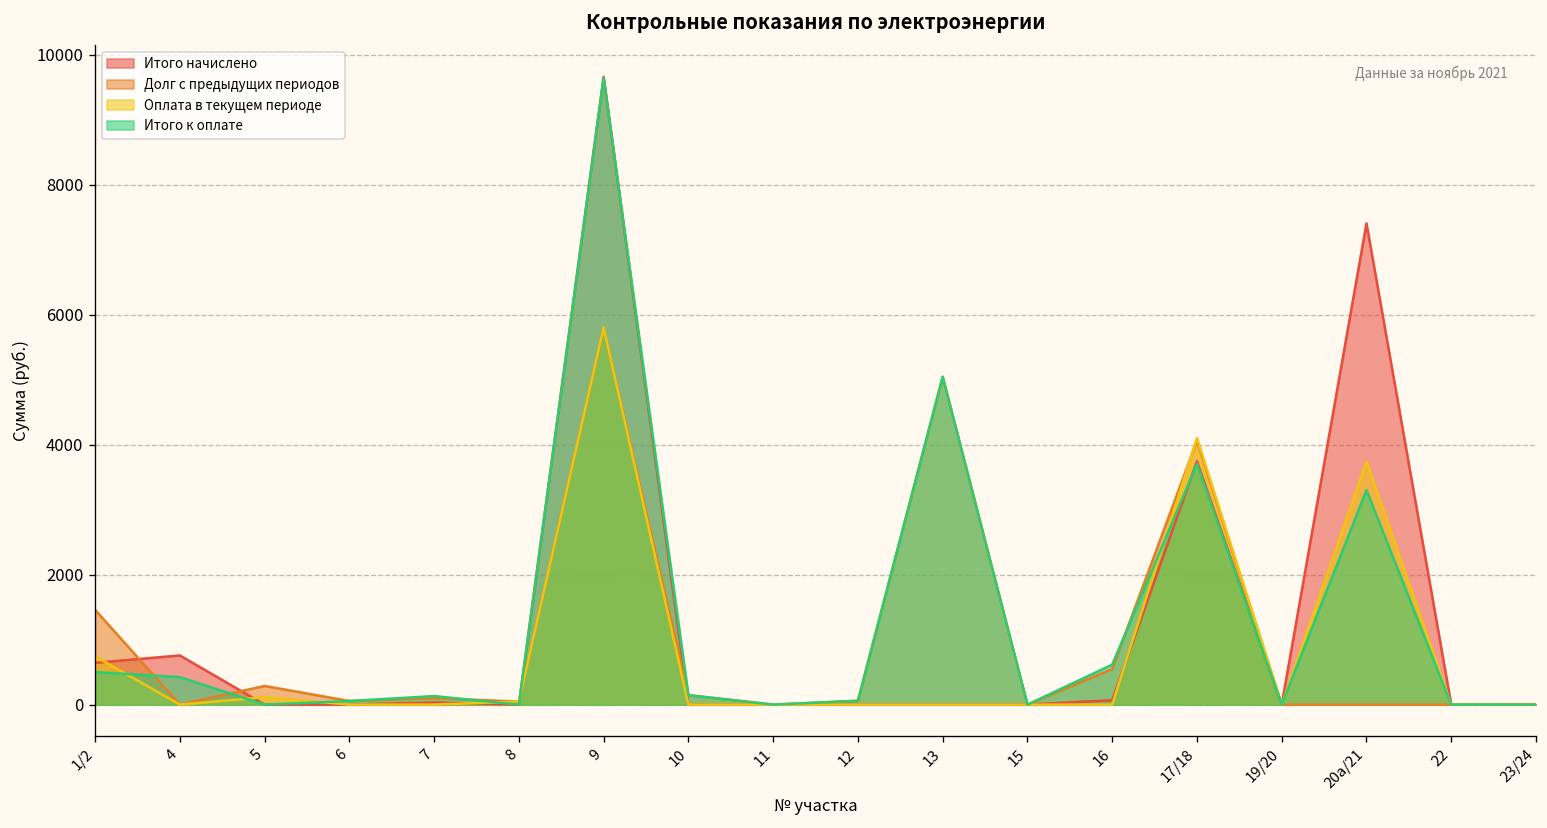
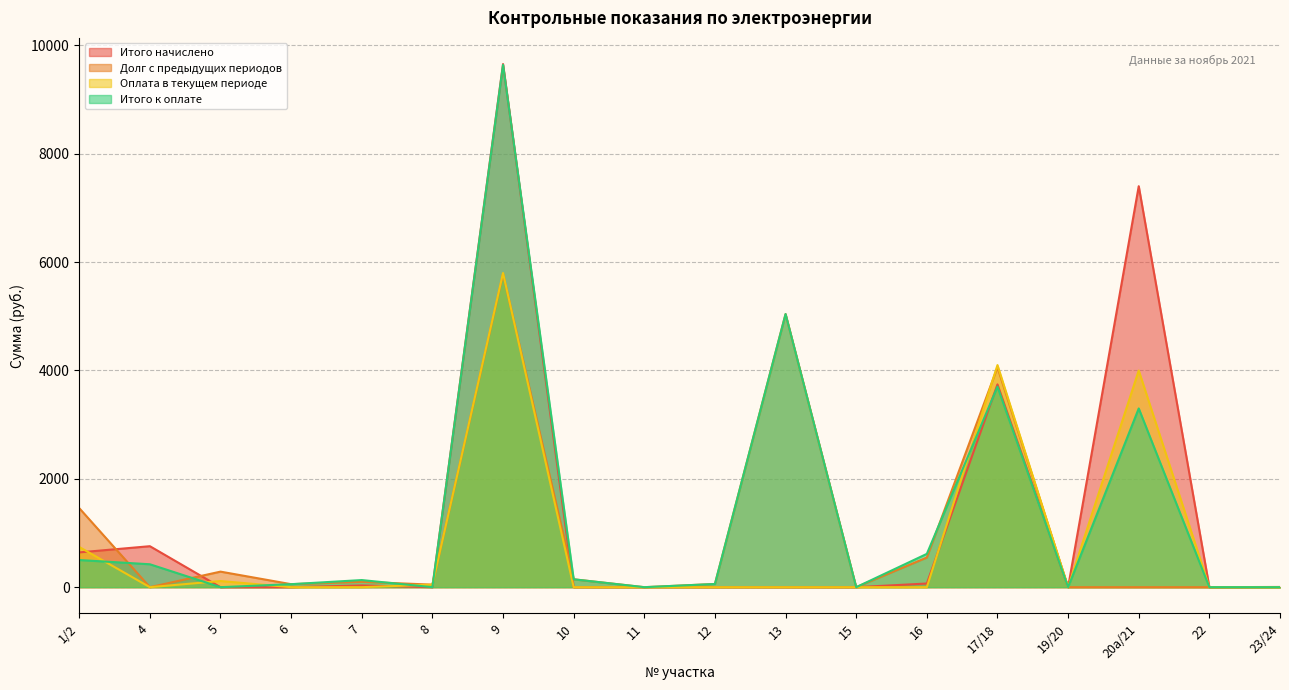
  {
    "Оплата в текущем периоде": {
      "1/2": 700,
      "5": 100,
      "16": 0,
-     "20а/21": 3700
+     "20а/21": 4000
    },
    "Итого к оплате": {
      "1/2": 500,
      "4": 400,
      "16": 600,
      "20а/21": 3300
    }
  }
